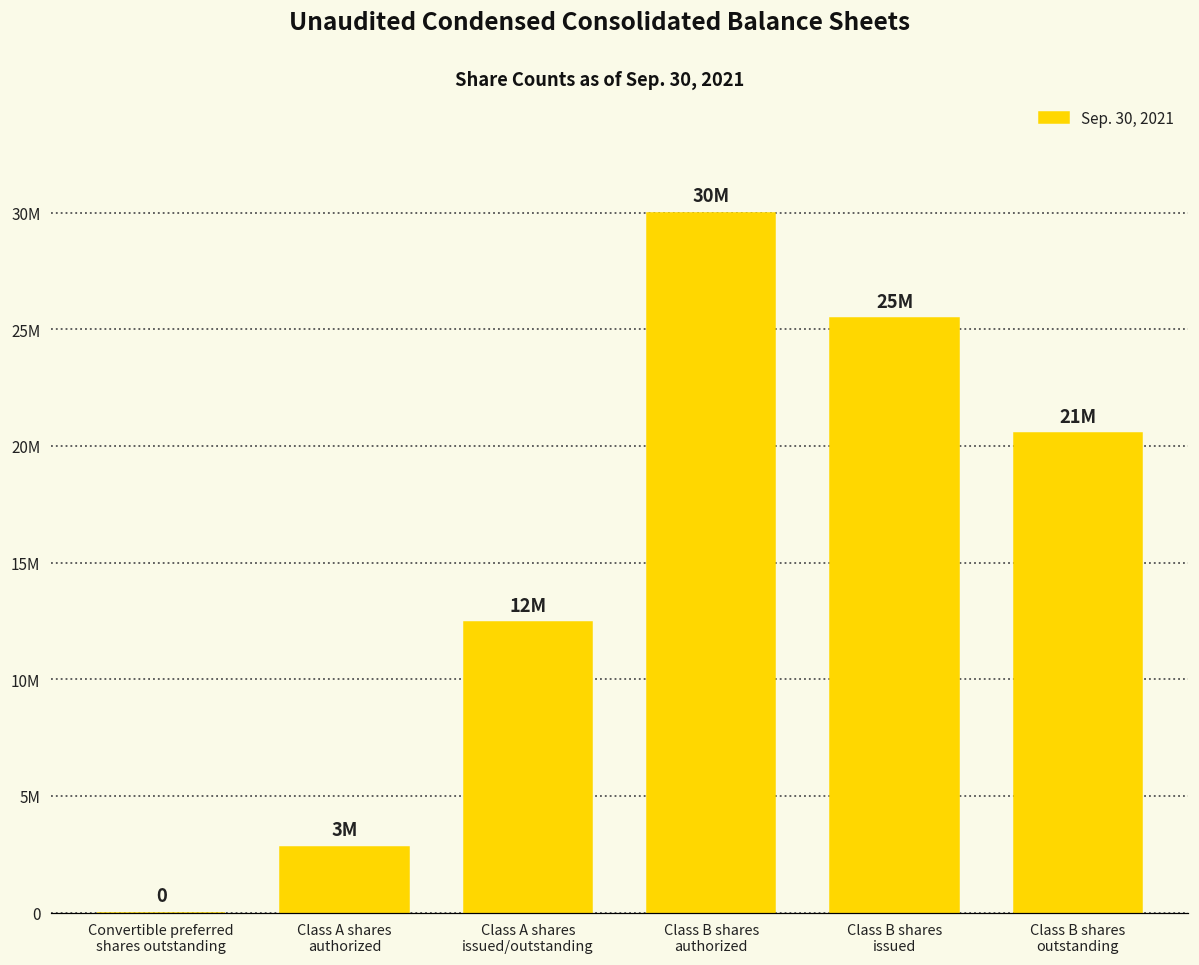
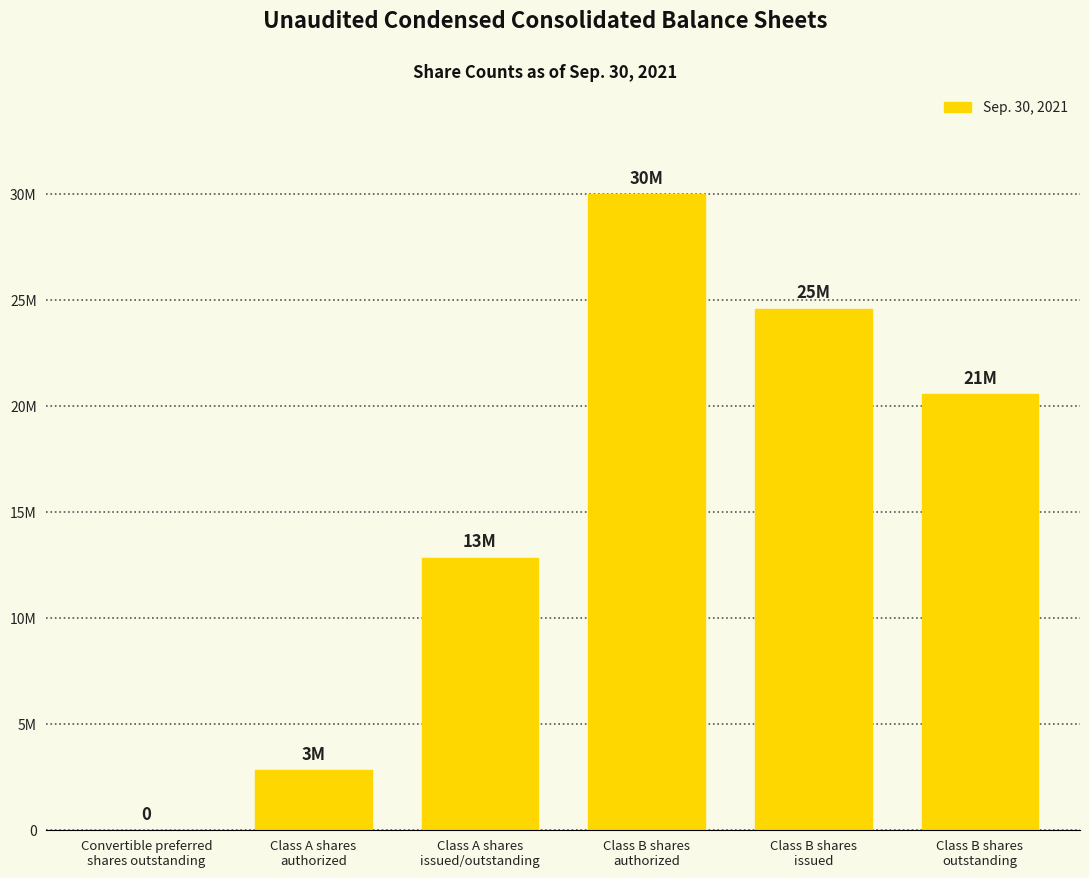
  {
    "Convertible preferred shares outstanding": "0",
    "Class A shares authorized": "3M",
-   "Class A shares issued/outstanding": "12M",
+   "Class A shares issued/outstanding": "13M",
    "Class B shares authorized": "30M",
-   "Class B shares issued": "25500000",
+   "Class B shares issued": "24600000",
    "Class B shares outstanding": "21M"
  }
